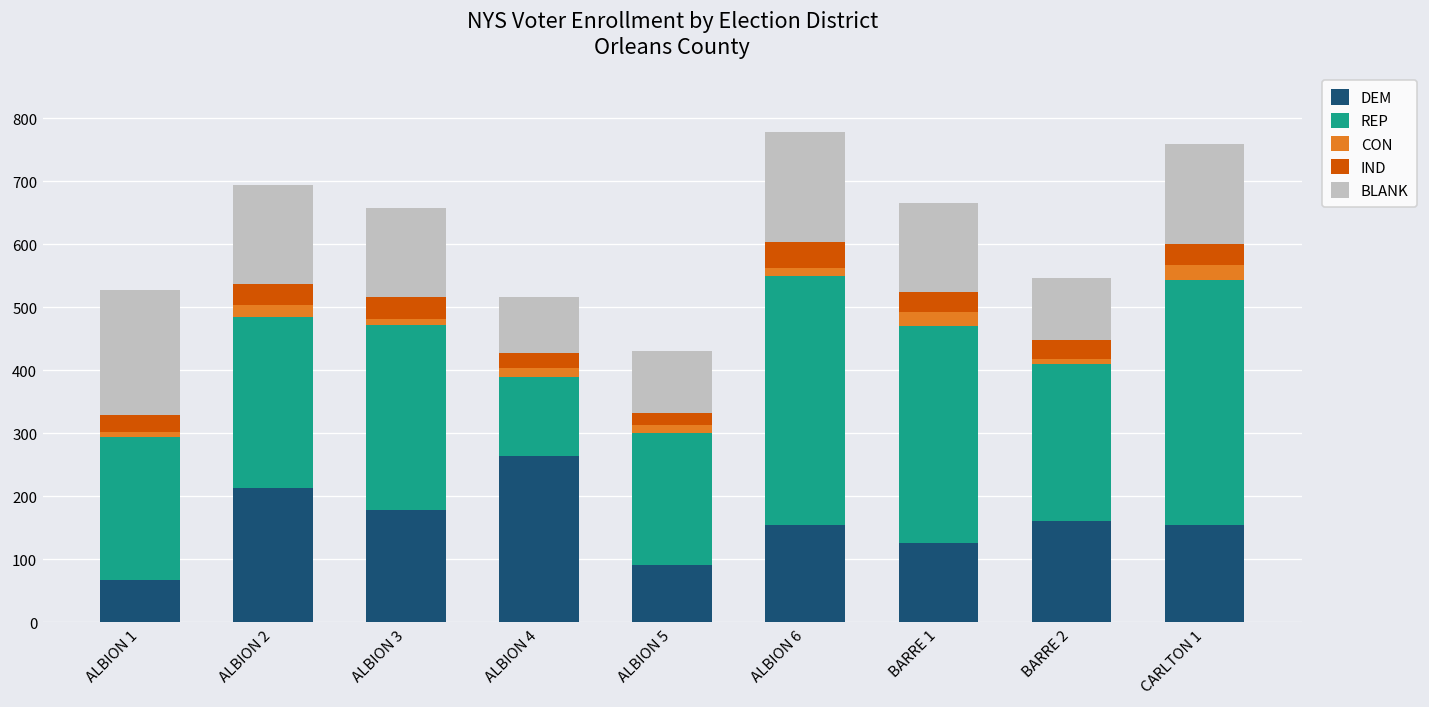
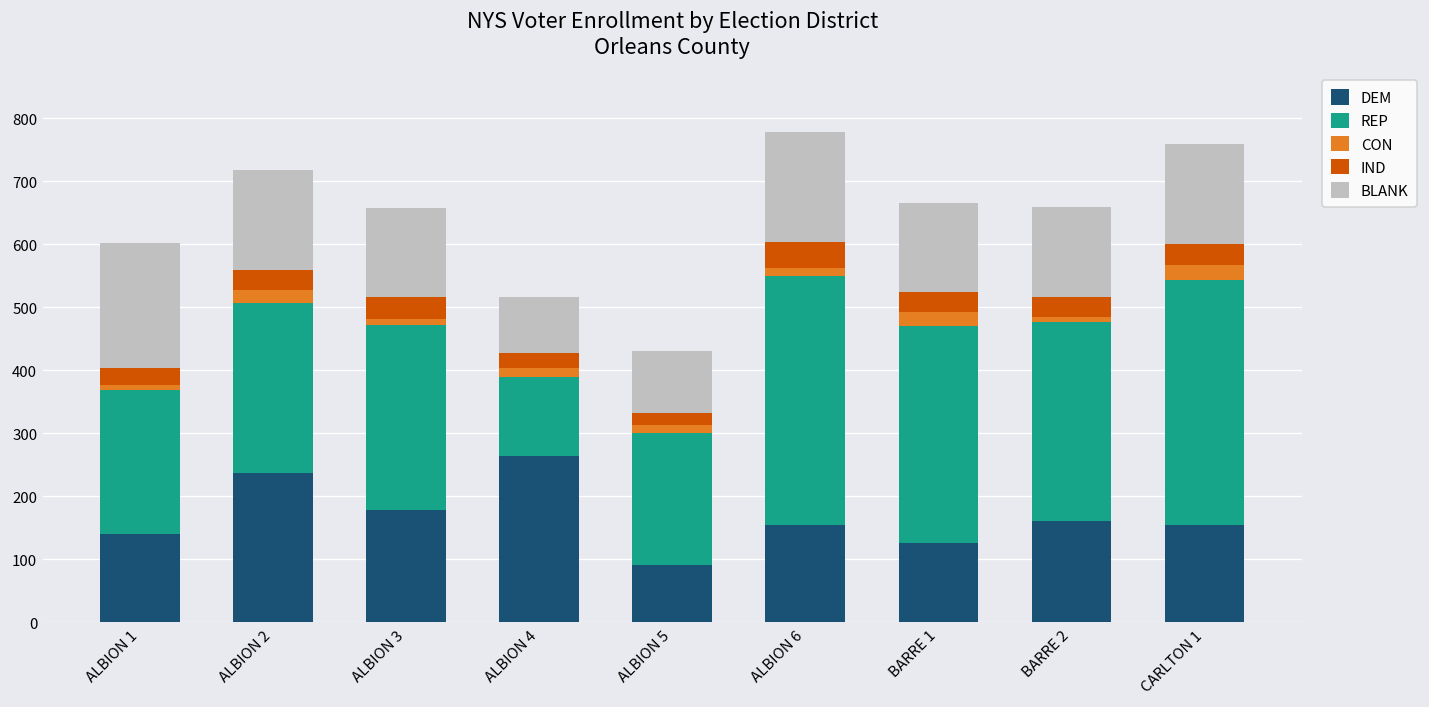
  {
    "DEM": {
-     "ALBION 1": 70,
-     "ALBION 2": 210,
+     "ALBION 1": 140,
+     "ALBION 2": 240,
      "ALBION 3": 180,
      "ALBION 4": 260,
      "ALBION 5": 90,
      "ALBION 6": 150,
      "BARRE 1": 130,
      "BARRE 2": 160,
      "CARLTON 1": 160
    },
    "REP": {
      "ALBION 1": 230,
      "ALBION 2": 270,
      "ALBION 3": 290,
      "ALBION 4": 130,
      "ALBION 5": 210,
      "ALBION 6": 400,
      "BARRE 1": 350,
-     "BARRE 2": 250,
+     "BARRE 2": 320,
      "CARLTON 1": 390
    },
    "BLANK": {
      "ALBION 1": 200,
      "ALBION 2": 160,
      "ALBION 3": 140,
      "ALBION 4": 90,
      "ALBION 5": 100,
      "ALBION 6": 180,
      "BARRE 1": 140,
-     "BARRE 2": 100,
+     "BARRE 2": 140,
      "CARLTON 1": 160
    }
  }
